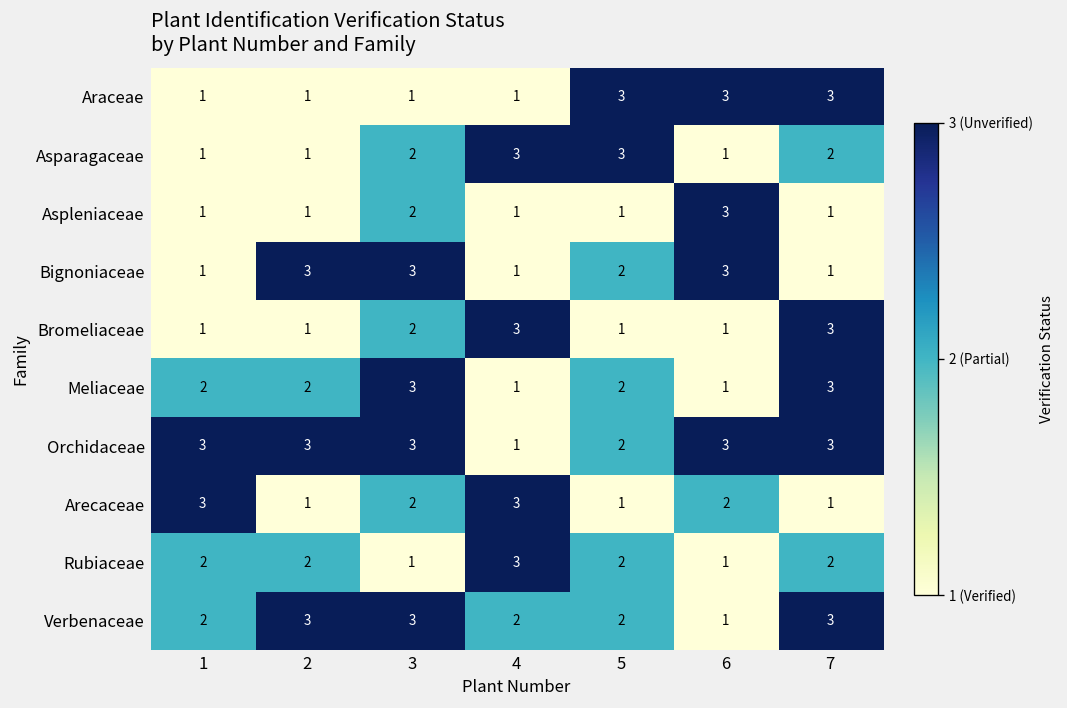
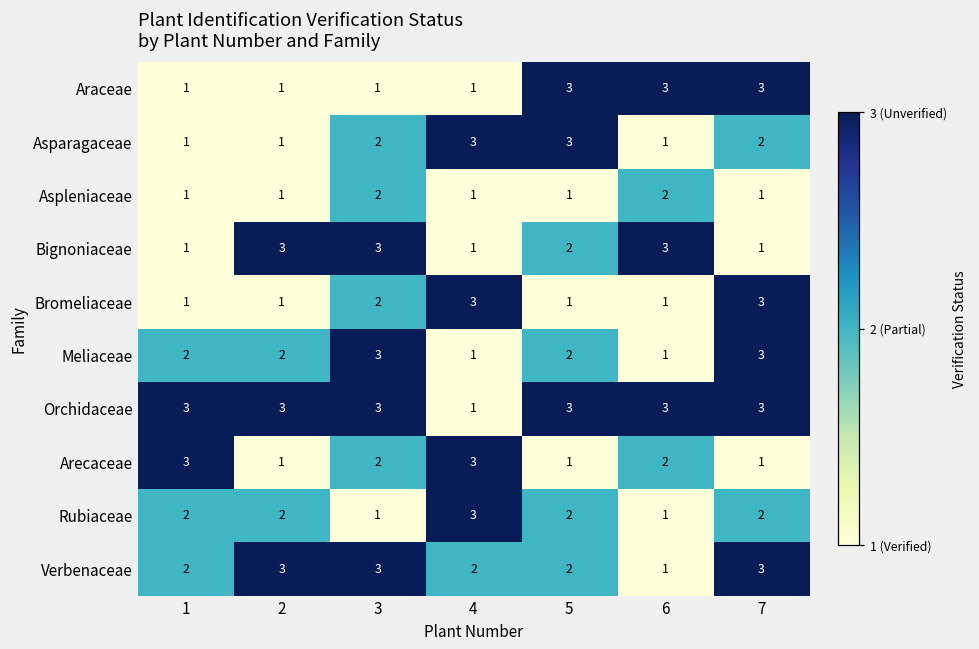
  {
    "Araceae": {
      "1": 1,
      "2": 1,
      "3": 1,
      "4": 1,
      "5": 3,
      "6": 3,
      "7": 3
    },
    "Asparagaceae": {
      "1": 1,
      "2": 1,
      "3": 2,
      "4": 3,
      "5": 3,
      "6": 1,
      "7": 2
    },
    "Aspleniaceae": {
      "1": 1,
      "2": 1,
      "3": 2,
      "4": 1,
      "5": 1,
-     "6": 3,
+     "6": 2,
      "7": 1
    },
    "Bignoniaceae": {
      "1": 1,
      "2": 3,
      "3": 3,
      "4": 1,
      "5": 2,
      "6": 3,
      "7": 1
    },
    "Bromeliaceae": {
      "1": 1,
      "2": 1,
      "3": 2,
      "4": 3,
      "5": 1,
      "6": 1,
      "7": 3
    },
    "Meliaceae": {
      "1": 2,
      "2": 2,
      "3": 3,
      "4": 1,
      "5": 2,
      "6": 1,
      "7": 3
    },
    "Orchidaceae": {
      "1": 3,
      "2": 3,
      "3": 3,
      "4": 1,
-     "5": 2,
+     "5": 3,
      "6": 3,
      "7": 3
    },
    "Arecaceae": {
      "1": 3,
      "2": 1,
      "3": 2,
      "4": 3,
      "5": 1,
      "6": 2,
      "7": 1
    },
    "Rubiaceae": {
      "1": 2,
      "2": 2,
      "3": 1,
      "4": 3,
      "5": 2,
      "6": 1,
      "7": 2
    },
    "Verbenaceae": {
      "1": 2,
      "2": 3,
      "3": 3,
      "4": 2,
      "5": 2,
      "6": 1,
      "7": 3
    }
  }
